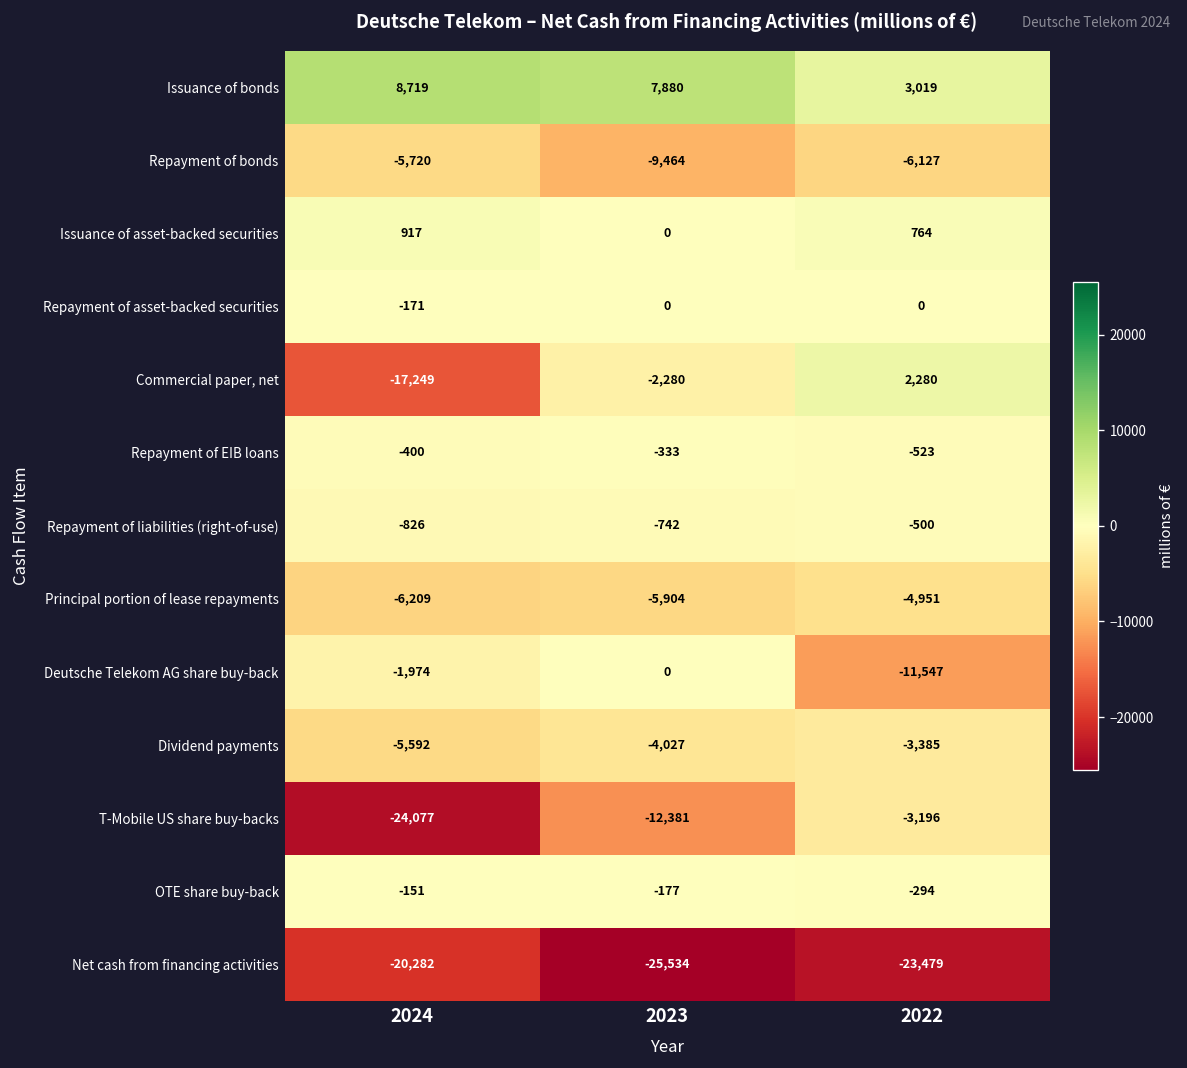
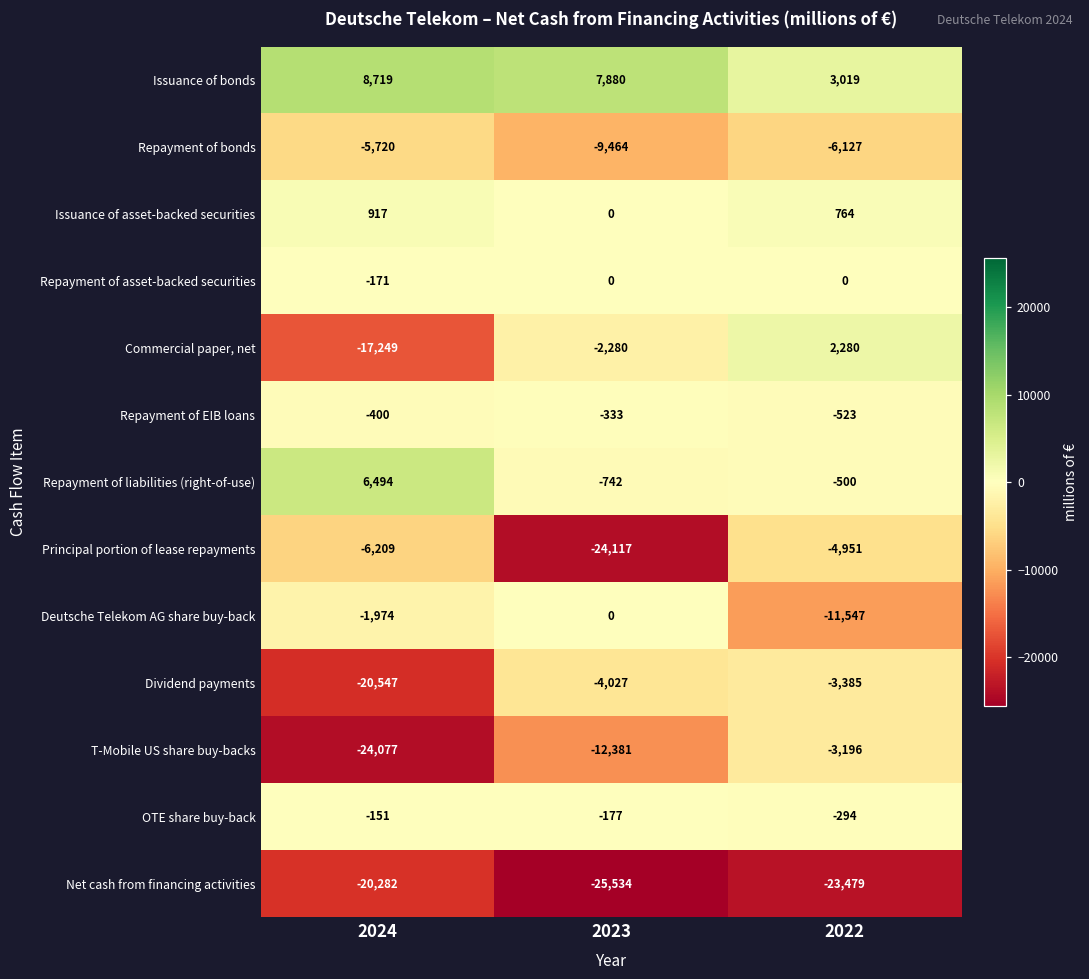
  {
    "Issuance of bonds": {
      "2024": "8,719",
      "2023": "7,880",
      "2022": "3,019"
    },
    "Repayment of bonds": {
      "2024": "-5,720",
      "2023": "-9,464",
      "2022": "-6,127"
    },
    "Issuance of asset-backed securities": {
      "2024": "917",
      "2023": "0",
      "2022": "764"
    },
    "Repayment of asset-backed securities": {
      "2024": "-171",
      "2023": "0",
      "2022": "0"
    },
    "Commercial paper, net": {
      "2024": "-17,249",
      "2023": "-2,280",
      "2022": "2,280"
    },
    "Repayment of EIB loans": {
      "2024": "-400",
      "2023": "-333",
      "2022": "-523"
    },
    "Repayment of liabilities (right-of-use)": {
-     "2024": "-826",
+     "2024": "6,494",
      "2023": "-742",
      "2022": "-500"
    },
    "Principal portion of lease repayments": {
      "2024": "-6,209",
-     "2023": "-5,904",
+     "2023": "-24,117",
      "2022": "-4,951"
    },
    "Deutsche Telekom AG share buy-back": {
      "2024": "-1,974",
      "2023": "0",
      "2022": "-11,547"
    },
    "Dividend payments": {
-     "2024": "-5,592",
+     "2024": "-20,547",
      "2023": "-4,027",
      "2022": "-3,385"
    },
    "T-Mobile US share buy-backs": {
      "2024": "-24,077",
      "2023": "-12,381",
      "2022": "-3,196"
    },
    "OTE share buy-back": {
      "2024": "-151",
      "2023": "-177",
      "2022": "-294"
    },
    "Net cash from financing activities": {
      "2024": "-20,282",
      "2023": "-25,534",
      "2022": "-23,479"
    }
  }
